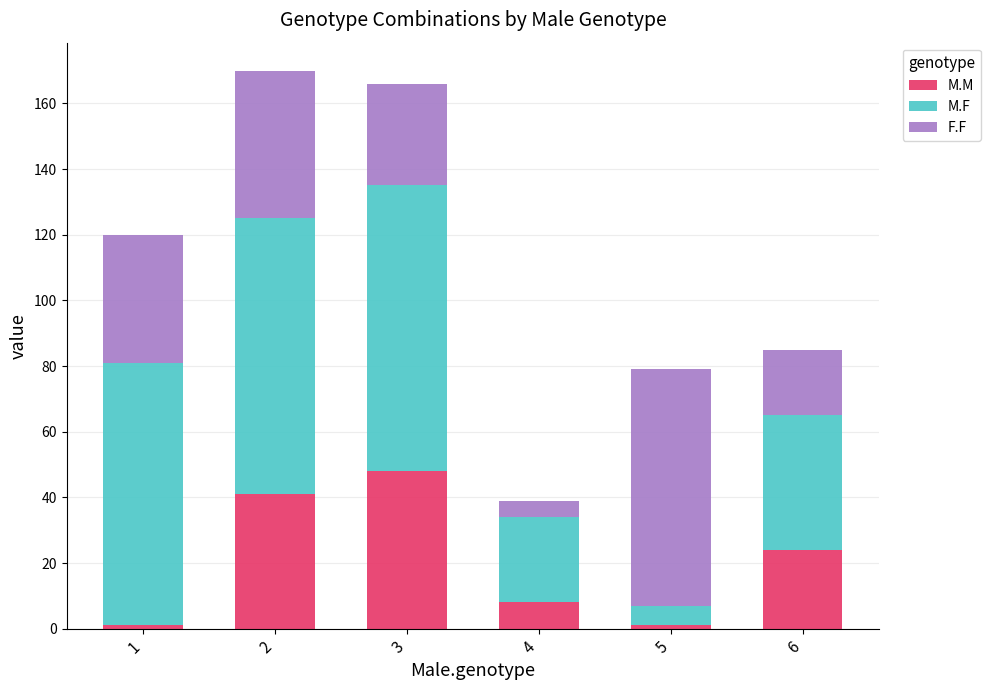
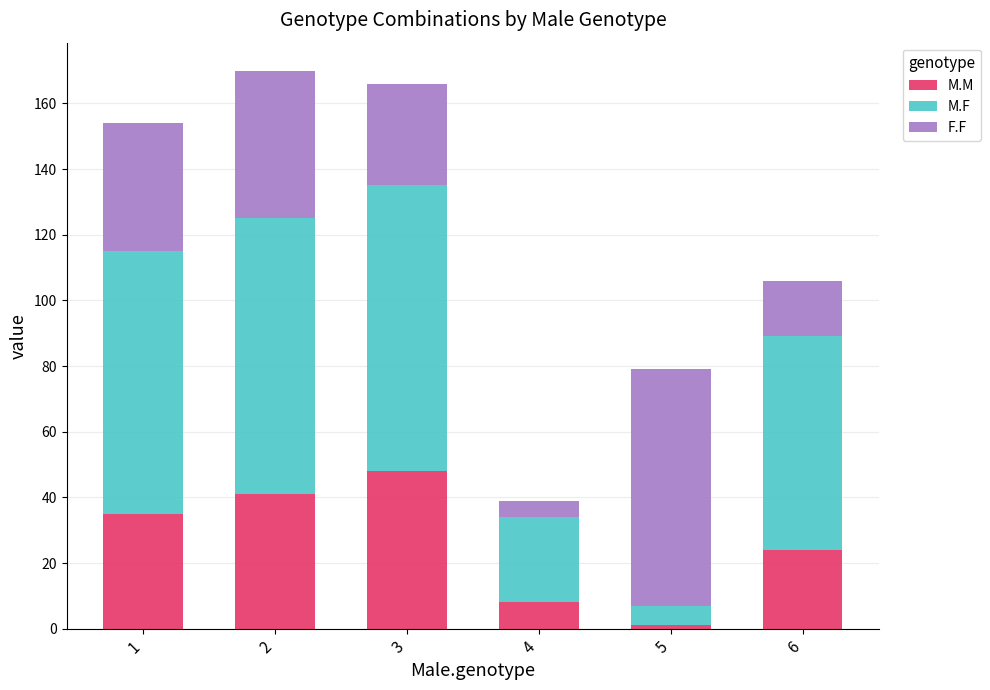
  {
    "M.M": {
-     "1": 1,
+     "1": 35,
      "2": 41,
      "3": 48,
      "4": 8,
      "5": 1,
      "6": 24
    },
    "M.F": {
      "1": 80,
      "2": 84,
      "3": 87,
      "4": 26,
      "5": 6,
-     "6": 41
+     "6": 65
    },
    "F.F": {
      "1": 39,
      "2": 45,
      "3": 31,
      "4": 5,
      "5": 72,
-     "6": 20
+     "6": 17
    }
  }
